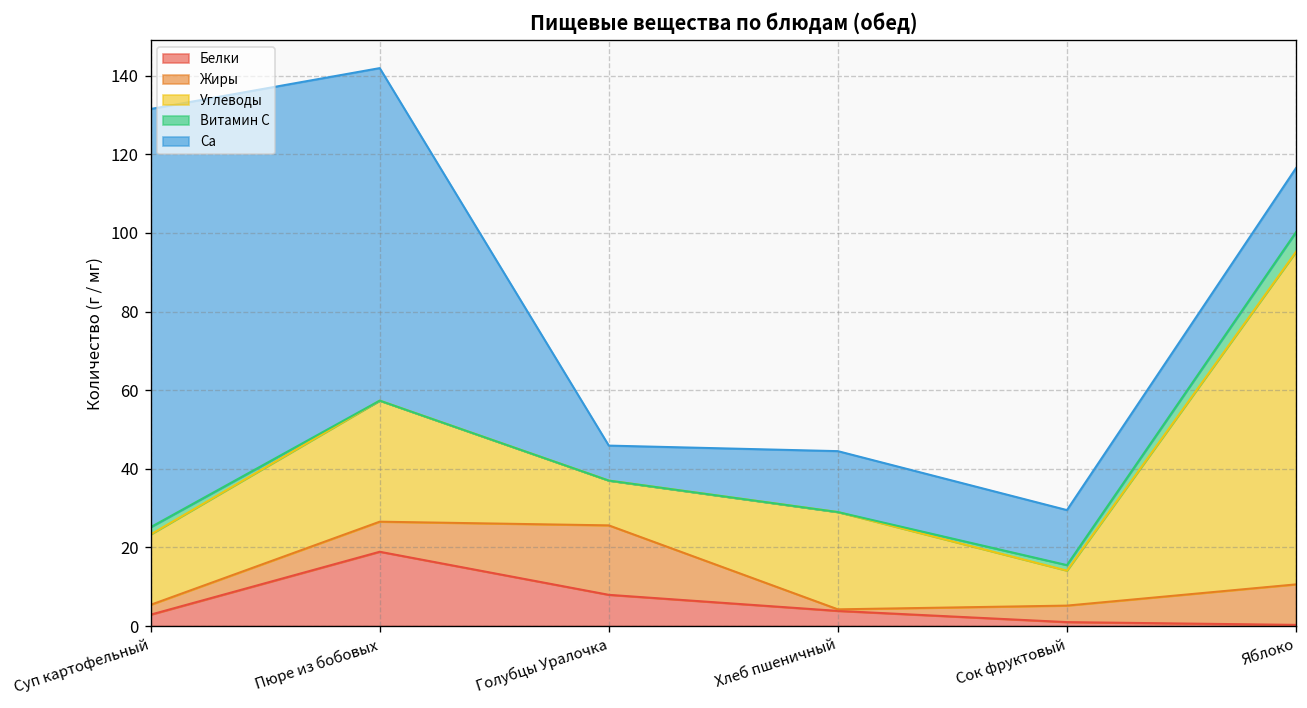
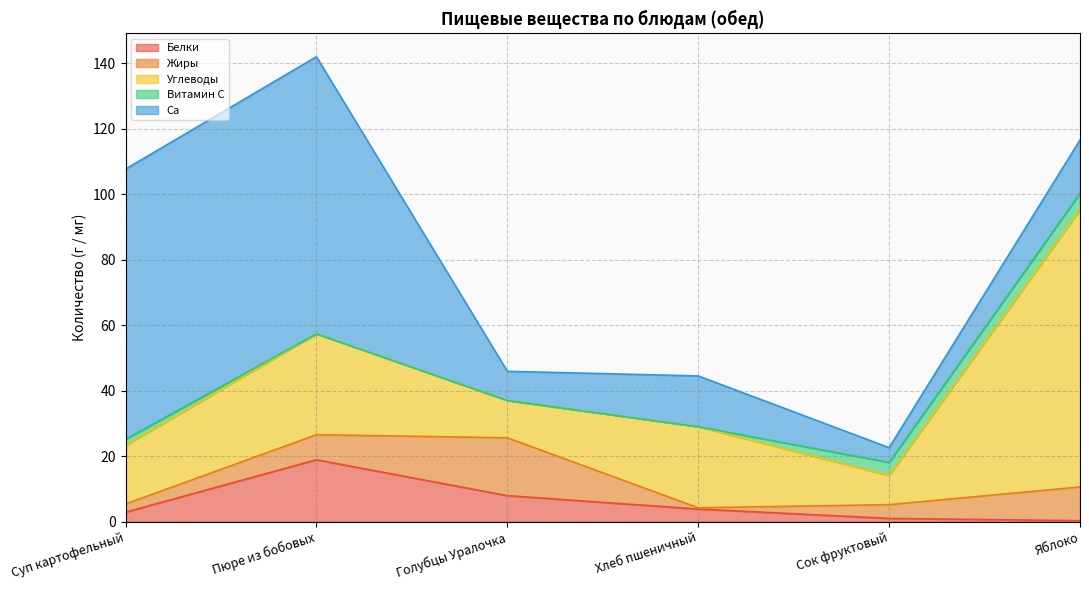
  {
    "Углеводы": {
      "Суп картофельный": 18,
      "Сок фруктовый": 9,
      "Яблоко": 85
    },
    "Витамин С": {
      "Суп картофельный": 2,
-     "Сок фруктовый": 1,
+     "Сок фруктовый": 4,
      "Яблоко": 5
    },
    "Са": {
-     "Суп картофельный": 106,
+     "Суп картофельный": 83,
      "Пюре из бобовых": 85,
      "Голубцы Уралочка": 9,
      "Хлеб пшеничный": 16,
-     "Сок фруктовый": 14,
+     "Сок фруктовый": 5,
      "Яблоко": 16
    }
  }
